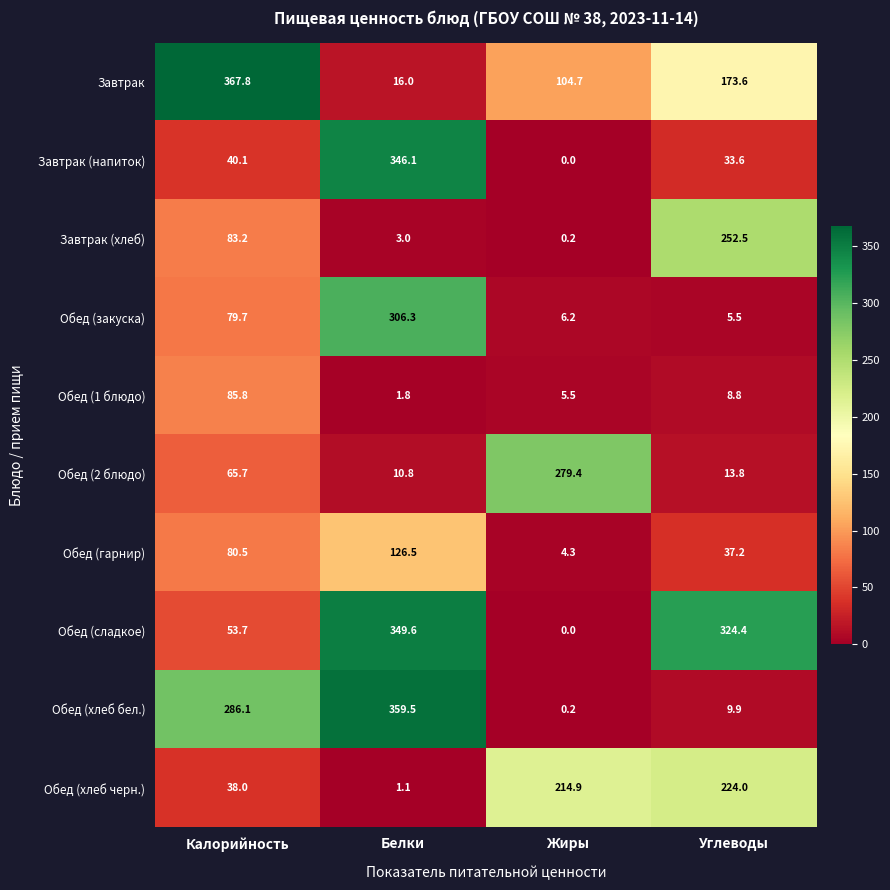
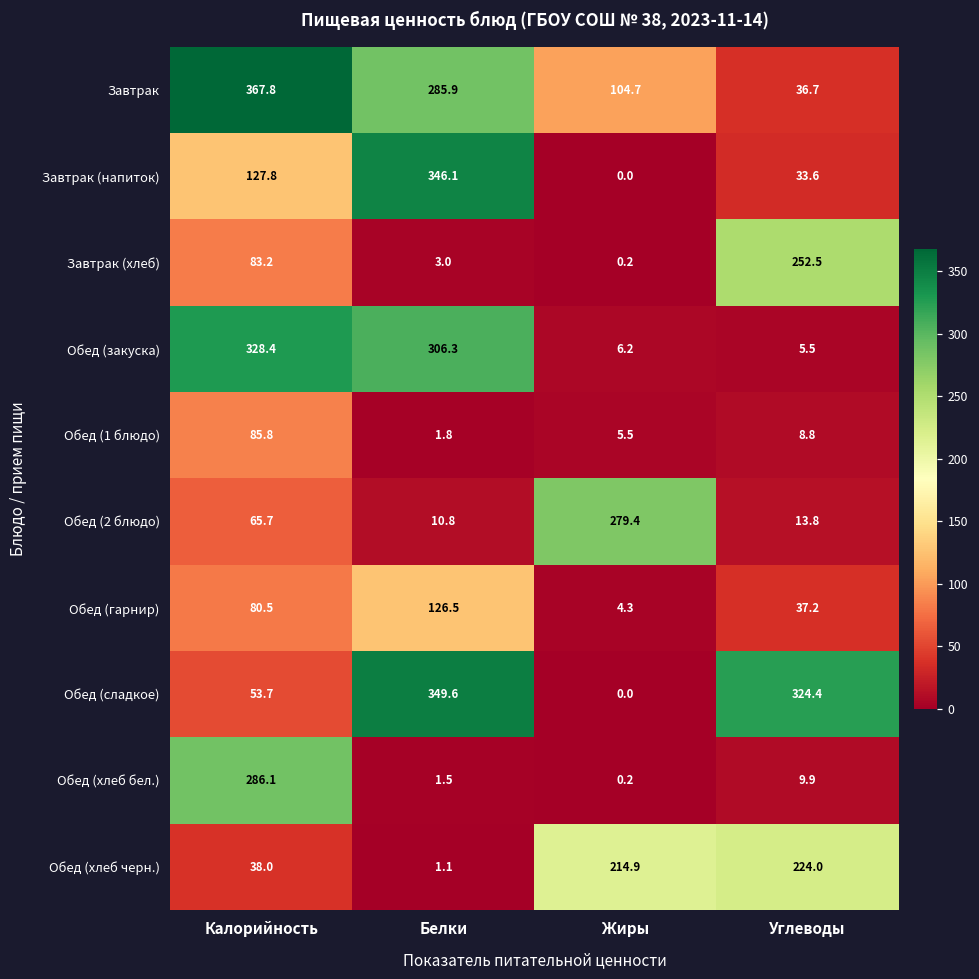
  {
    "Завтрак": {
      "Калорийность": 367.8,
-     "Белки": 16.0,
+     "Белки": 285.9,
      "Жиры": 104.7,
-     "Углеводы": 173.6
+     "Углеводы": 36.7
    },
    "Завтрак (напиток)": {
-     "Калорийность": 40.1,
+     "Калорийность": 127.8,
      "Белки": 346.1,
      "Жиры": 0.0,
      "Углеводы": 33.6
    },
    "Завтрак (хлеб)": {
      "Калорийность": 83.2,
      "Белки": 3.0,
      "Жиры": 0.2,
      "Углеводы": 252.5
    },
    "Обед (закуска)": {
-     "Калорийность": 79.7,
+     "Калорийность": 328.4,
      "Белки": 306.3,
      "Жиры": 6.2,
      "Углеводы": 5.5
    },
    "Обед (1 блюдо)": {
      "Калорийность": 85.8,
      "Белки": 1.8,
      "Жиры": 5.5,
      "Углеводы": 8.8
    },
    "Обед (2 блюдо)": {
      "Калорийность": 65.7,
      "Белки": 10.8,
      "Жиры": 279.4,
      "Углеводы": 13.8
    },
    "Обед (гарнир)": {
      "Калорийность": 80.5,
      "Белки": 126.5,
      "Жиры": 4.3,
      "Углеводы": 37.2
    },
    "Обед (сладкое)": {
      "Калорийность": 53.7,
      "Белки": 349.6,
      "Жиры": 0.0,
      "Углеводы": 324.4
    },
    "Обед (хлеб бел.)": {
      "Калорийность": 286.1,
-     "Белки": 359.5,
+     "Белки": 1.5,
      "Жиры": 0.2,
      "Углеводы": 9.9
    },
    "Обед (хлеб черн.)": {
      "Калорийность": 38.0,
      "Белки": 1.1,
      "Жиры": 214.9,
      "Углеводы": 224.0
    }
  }
